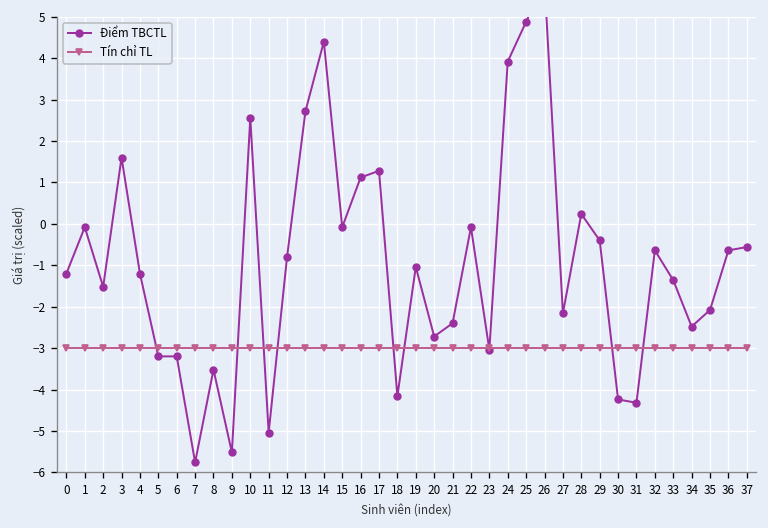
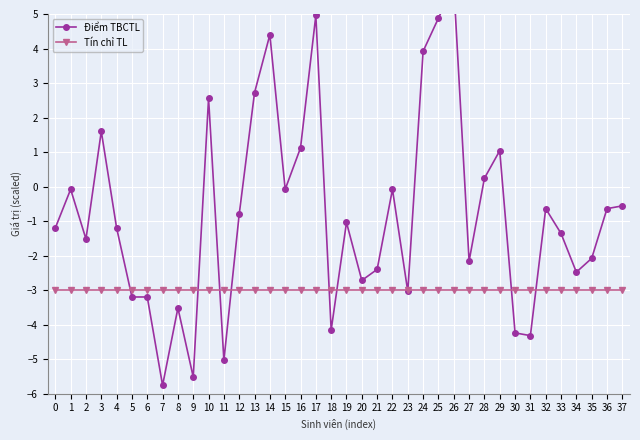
  {
    "Điểm TBCTL": {
      "0": -1.2,
      "1": -0.1,
      "2": -1.5,
      "3": 1.6,
      "4": -1.2,
      "5": -3.2,
      "6": -3.2,
      "7": -5.8,
      "8": -3.5,
      "9": -5.5,
      "10": 2.6,
      "11": -5.0,
      "12": -0.8,
      "13": 2.7,
      "14": 4.4,
      "15": -0.1,
      "16": 1.1,
-     "17": 1.3,
+     "17": 5.0,
      "18": -4.2,
      "19": -1.0,
      "20": -2.7,
      "21": -2.4,
      "22": -0.1,
      "24": 3.9,
      "25": 4.9,
      "27": -2.2,
      "28": 0.2,
-     "29": -0.4,
+     "29": 1.0,
      "30": -4.2,
      "31": -4.3,
      "32": -0.6,
      "33": -1.4,
      "34": -2.5,
      "35": -2.1,
      "36": -0.6,
      "37": -0.6
    },
    "Tín chỉ TL": {
      "0": -3.0,
      "1": -3.0,
      "2": -3.0,
      "3": -3.0,
      "4": -3.0,
      "5": -3.0,
      "6": -3.0,
      "7": -3.0,
      "8": -3.0,
      "9": -3.0,
      "10": -3.0,
      "11": -3.0,
      "12": -3.0,
      "13": -3.0,
      "14": -3.0,
      "15": -3.0,
      "16": -3.0,
      "17": -3.0,
      "18": -3.0,
      "19": -3.0,
      "20": -3.0,
      "21": -3.0,
      "22": -3.0,
      "24": -3.0,
      "25": -3.0,
      "26": -3.0,
      "27": -3.0,
      "28": -3.0,
      "29": -3.0,
      "30": -3.0,
      "31": -3.0,
      "32": -3.0,
      "33": -3.0,
      "34": -3.0,
      "35": -3.0,
      "36": -3.0,
      "37": -3.0
    }
  }
